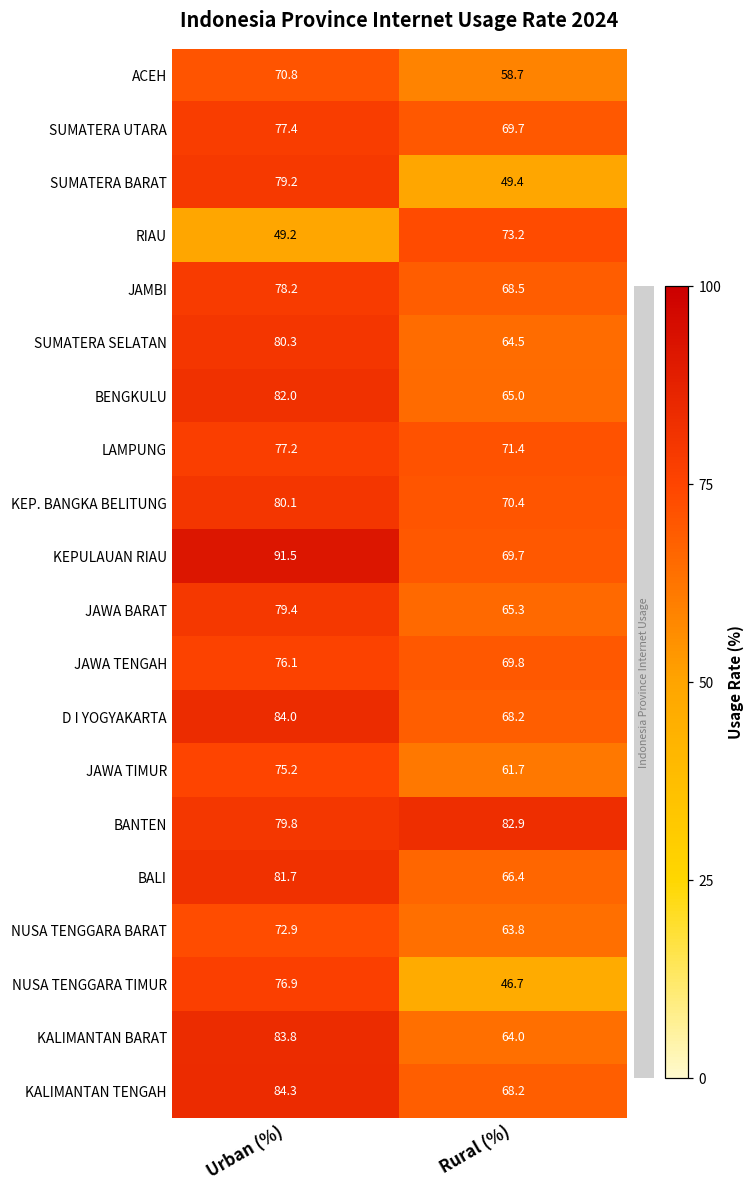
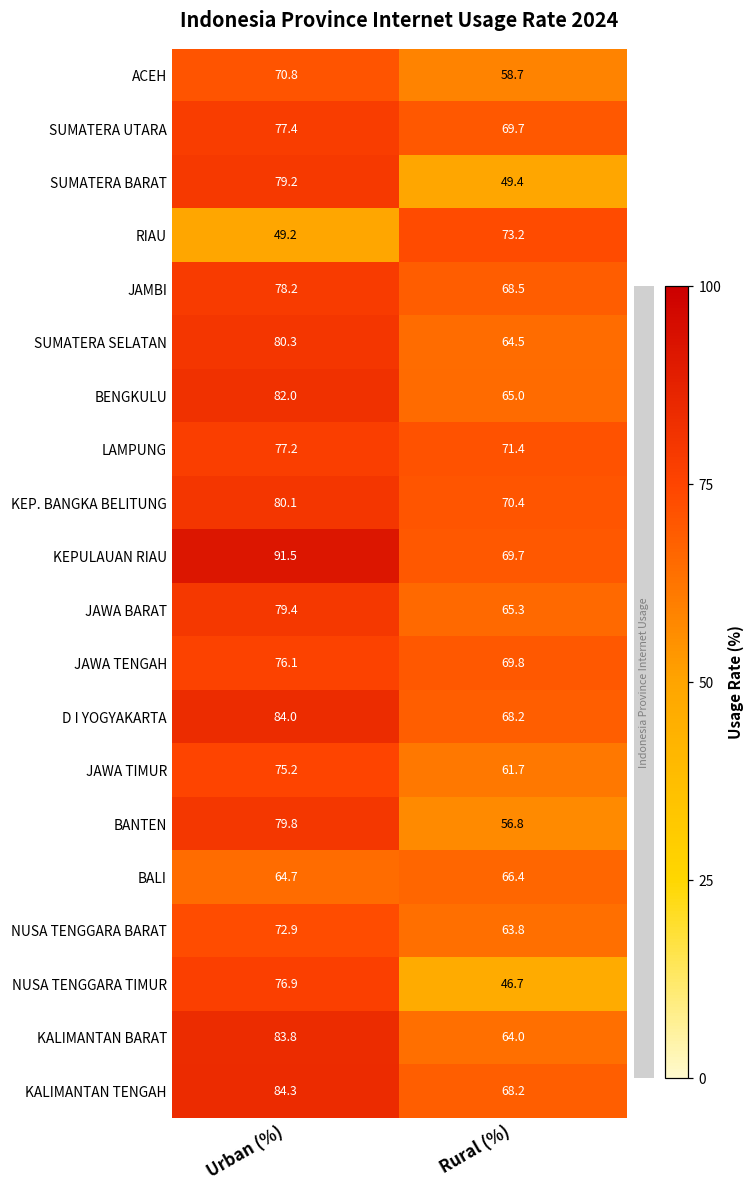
  {
    "ACEH": {
      "Urban (%)": 70.8,
      "Rural (%)": 58.7
    },
    "SUMATERA UTARA": {
      "Urban (%)": 77.4,
      "Rural (%)": 69.7
    },
    "SUMATERA BARAT": {
      "Urban (%)": 79.2,
      "Rural (%)": 49.4
    },
    "RIAU": {
      "Urban (%)": 49.2,
      "Rural (%)": 73.2
    },
    "JAMBI": {
      "Urban (%)": 78.2,
      "Rural (%)": 68.5
    },
    "SUMATERA SELATAN": {
      "Urban (%)": 80.3,
      "Rural (%)": 64.5
    },
    "BENGKULU": {
      "Urban (%)": 82.0,
      "Rural (%)": 65.0
    },
    "LAMPUNG": {
      "Urban (%)": 77.2,
      "Rural (%)": 71.4
    },
    "KEP. BANGKA BELITUNG": {
      "Urban (%)": 80.1,
      "Rural (%)": 70.4
    },
    "KEPULAUAN RIAU": {
      "Urban (%)": 91.5,
      "Rural (%)": 69.7
    },
    "JAWA BARAT": {
      "Urban (%)": 79.4,
      "Rural (%)": 65.3
    },
    "JAWA TENGAH": {
      "Urban (%)": 76.1,
      "Rural (%)": 69.8
    },
    "D I YOGYAKARTA": {
      "Urban (%)": 84.0,
      "Rural (%)": 68.2
    },
    "JAWA TIMUR": {
      "Urban (%)": 75.2,
      "Rural (%)": 61.7
    },
    "BANTEN": {
      "Urban (%)": 79.8,
-     "Rural (%)": 82.9
+     "Rural (%)": 56.8
    },
    "BALI": {
-     "Urban (%)": 81.7,
+     "Urban (%)": 64.7,
      "Rural (%)": 66.4
    },
    "NUSA TENGGARA BARAT": {
      "Urban (%)": 72.9,
      "Rural (%)": 63.8
    },
    "NUSA TENGGARA TIMUR": {
      "Urban (%)": 76.9,
      "Rural (%)": 46.7
    },
    "KALIMANTAN BARAT": {
      "Urban (%)": 83.8,
      "Rural (%)": 64.0
    },
    "KALIMANTAN TENGAH": {
      "Urban (%)": 84.3,
      "Rural (%)": 68.2
    }
  }
